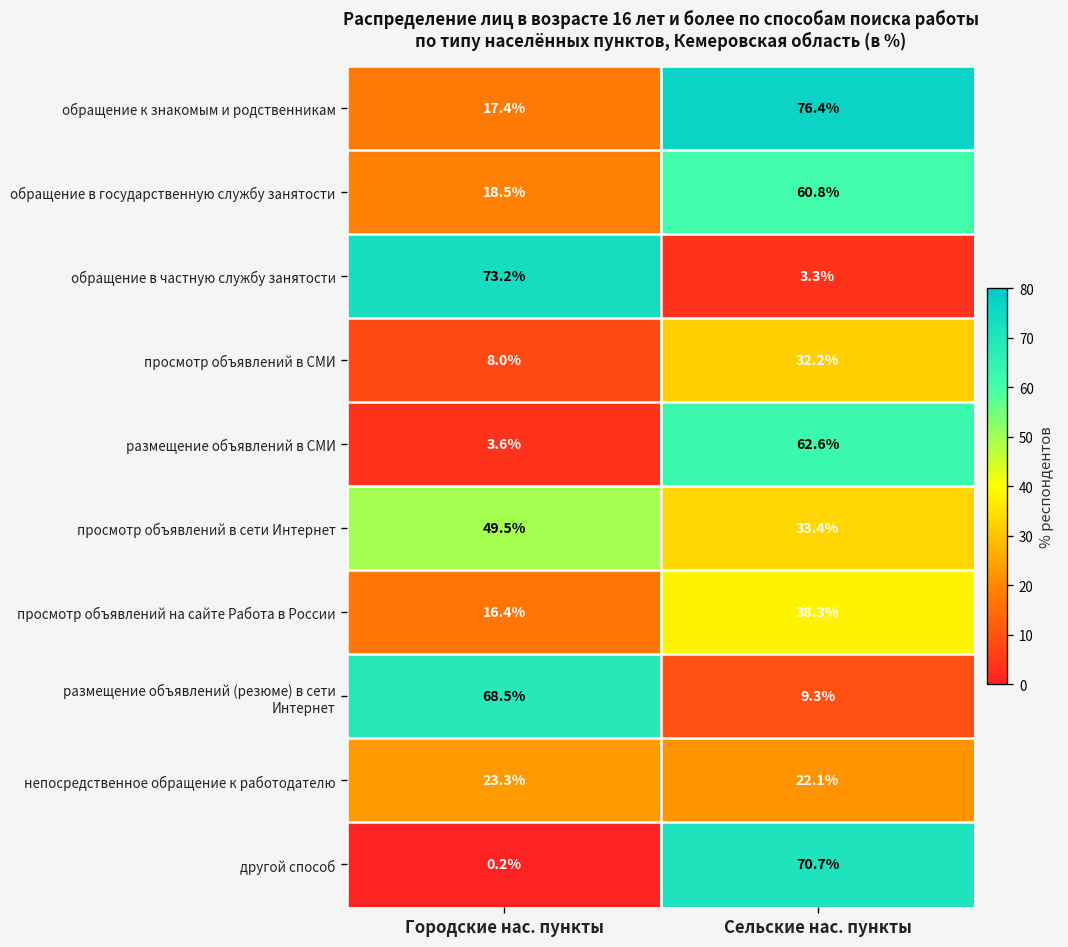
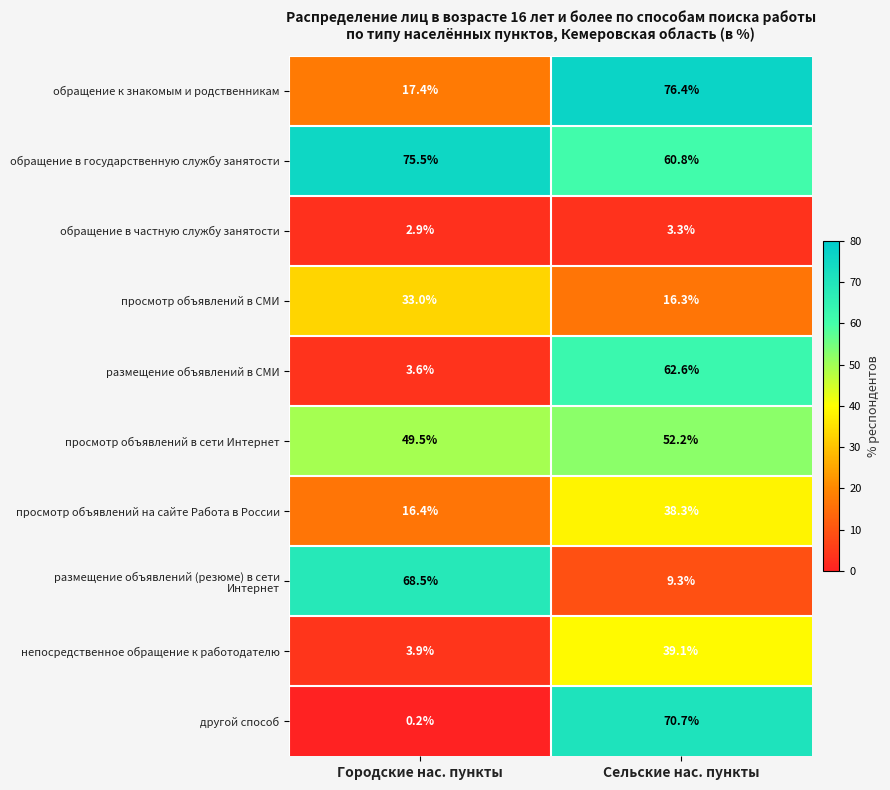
  {
    "обращение к знакомым и родственникам": {
      "Городские нас. пункты": "17.4%",
      "Сельские нас. пункты": "76.4%"
    },
    "обращение в государственную службу занятости": {
-     "Городские нас. пункты": "18.5%",
+     "Городские нас. пункты": "75.5%",
      "Сельские нас. пункты": "60.8%"
    },
    "обращение в частную службу занятости": {
-     "Городские нас. пункты": "73.2%",
+     "Городские нас. пункты": "2.9%",
      "Сельские нас. пункты": "3.3%"
    },
    "просмотр объявлений в СМИ": {
-     "Городские нас. пункты": "8.0%",
-     "Сельские нас. пункты": "32.2%"
+     "Городские нас. пункты": "33.0%",
+     "Сельские нас. пункты": "16.3%"
    },
    "размещение объявлений в СМИ": {
      "Городские нас. пункты": "3.6%",
      "Сельские нас. пункты": "62.6%"
    },
    "просмотр объявлений в сети Интернет": {
      "Городские нас. пункты": "49.5%",
-     "Сельские нас. пункты": "33.4%"
+     "Сельские нас. пункты": "52.2%"
    },
    "просмотр объявлений на сайте Работа в России": {
      "Городские нас. пункты": "16.4%",
      "Сельские нас. пункты": "38.3%"
    },
    "размещение объявлений (резюме) в сети Интернет": {
      "Городские нас. пункты": "68.5%",
      "Сельские нас. пункты": "9.3%"
    },
    "непосредственное обращение к работодателю": {
-     "Городские нас. пункты": "23.3%",
-     "Сельские нас. пункты": "22.1%"
+     "Городские нас. пункты": "3.9%",
+     "Сельские нас. пункты": "39.1%"
    },
    "другой способ": {
      "Городские нас. пункты": "0.2%",
      "Сельские нас. пункты": "70.7%"
    }
  }
